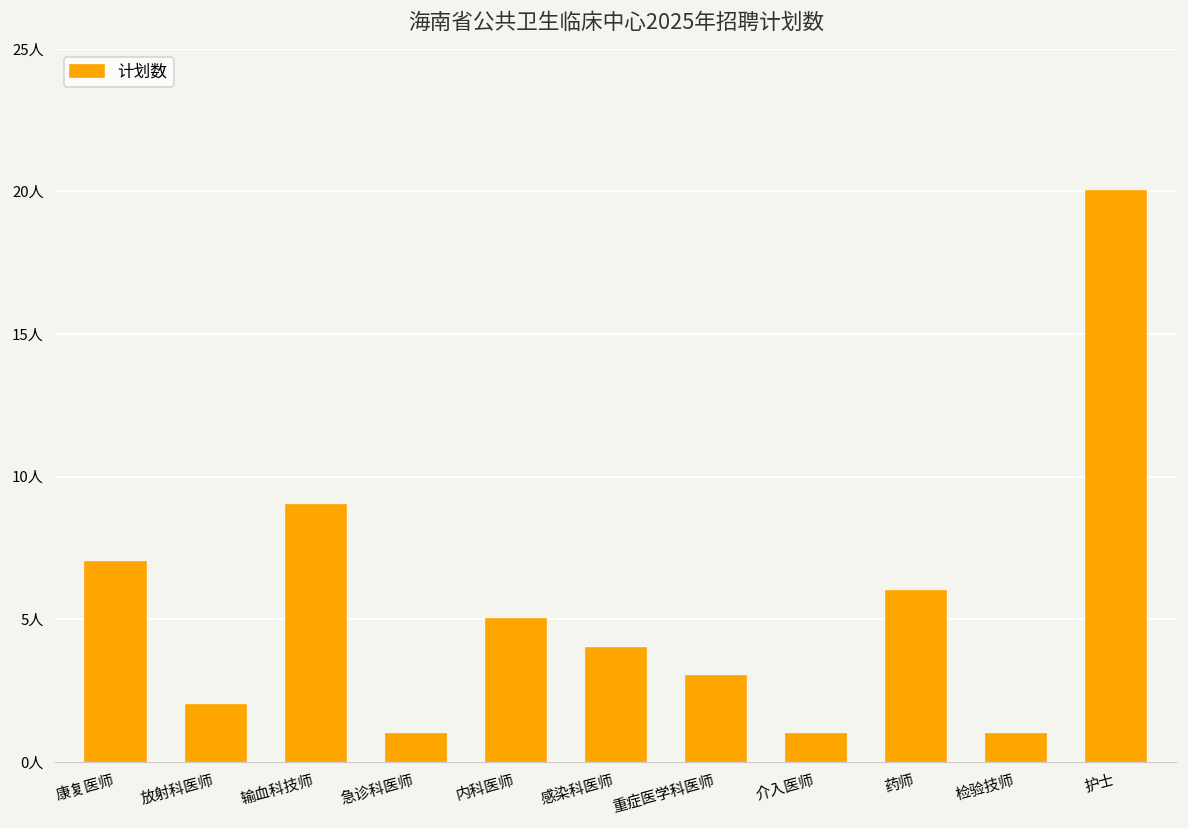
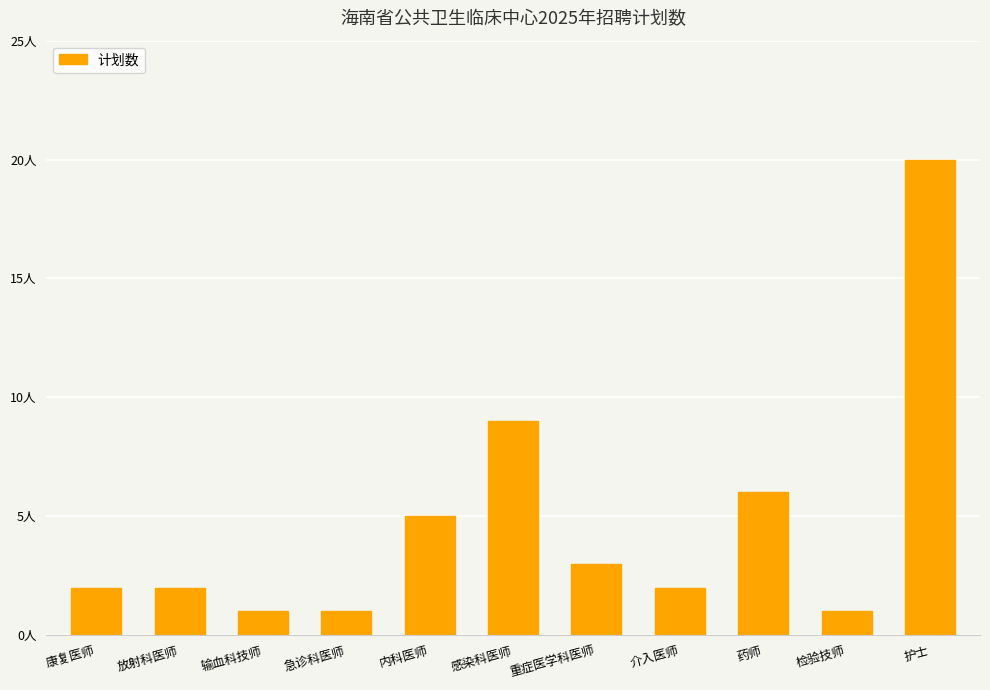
  {
-   "康复医师": "7人",
+   "康复医师": "2人",
    "放射科医师": "2人",
-   "输血科技师": "9人",
+   "输血科技师": "1人",
    "急诊科医师": "1人",
    "内科医师": "5人",
-   "感染科医师": "4人",
+   "感染科医师": "9人",
    "重症医学科医师": "3人",
-   "介入医师": "1人",
+   "介入医师": "2人",
    "药师": "6人",
    "检验技师": "1人",
    "护士": "20人"
  }
